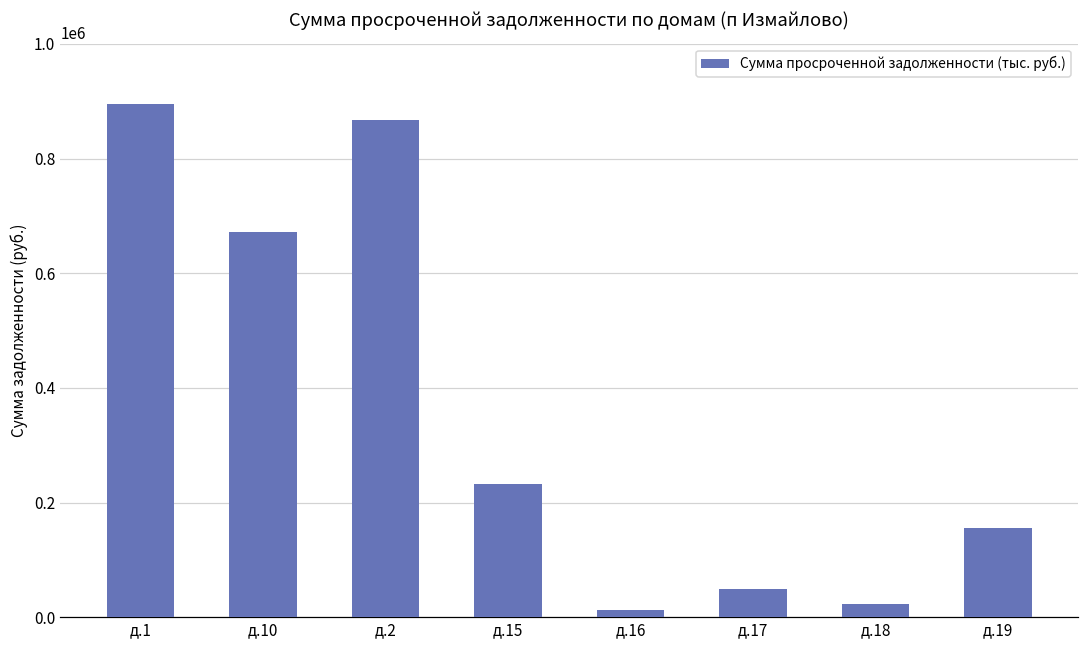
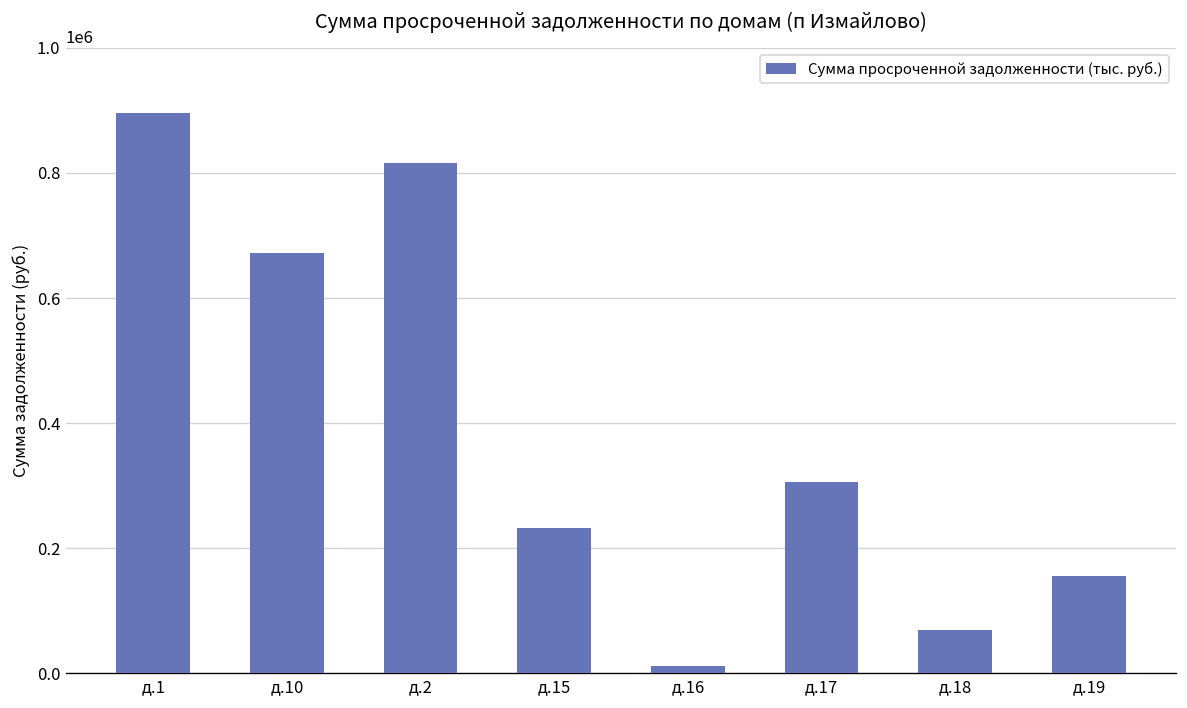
  {
    "д.1": 900000,
    "д.10": 670000,
-   "д.2": 870000,
+   "д.2": 820000,
    "д.15": 230000,
    "д.16": 10000,
-   "д.17": 50000,
-   "д.18": 20000,
+   "д.17": 310000,
+   "д.18": 70000,
    "д.19": 160000
  }
